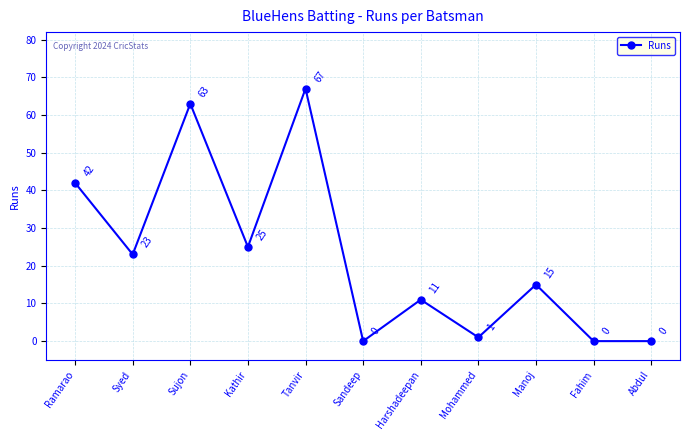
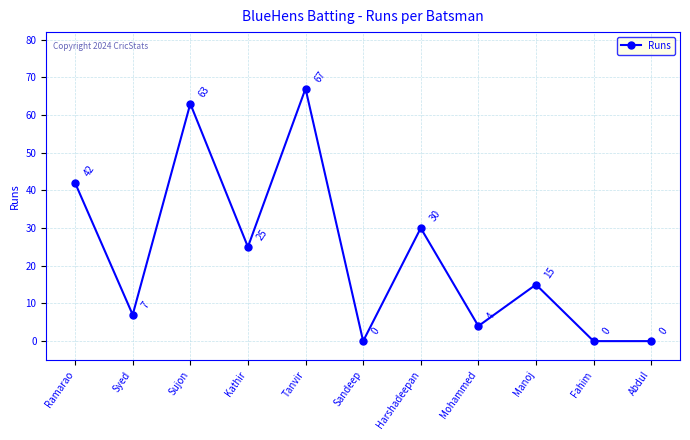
  {
    "Ramarao": 42,
-   "Syed": 23,
+   "Syed": 7,
    "Sujon": 63,
    "Kathir": 25,
    "Tanvir": 67,
    "Sandeep": 0,
-   "Harshadeepan": 11,
-   "Mohammed": 1,
+   "Harshadeepan": 30,
+   "Mohammed": 4,
    "Manoj": 15,
    "Fahim": 0,
    "Abdul": 0
  }
